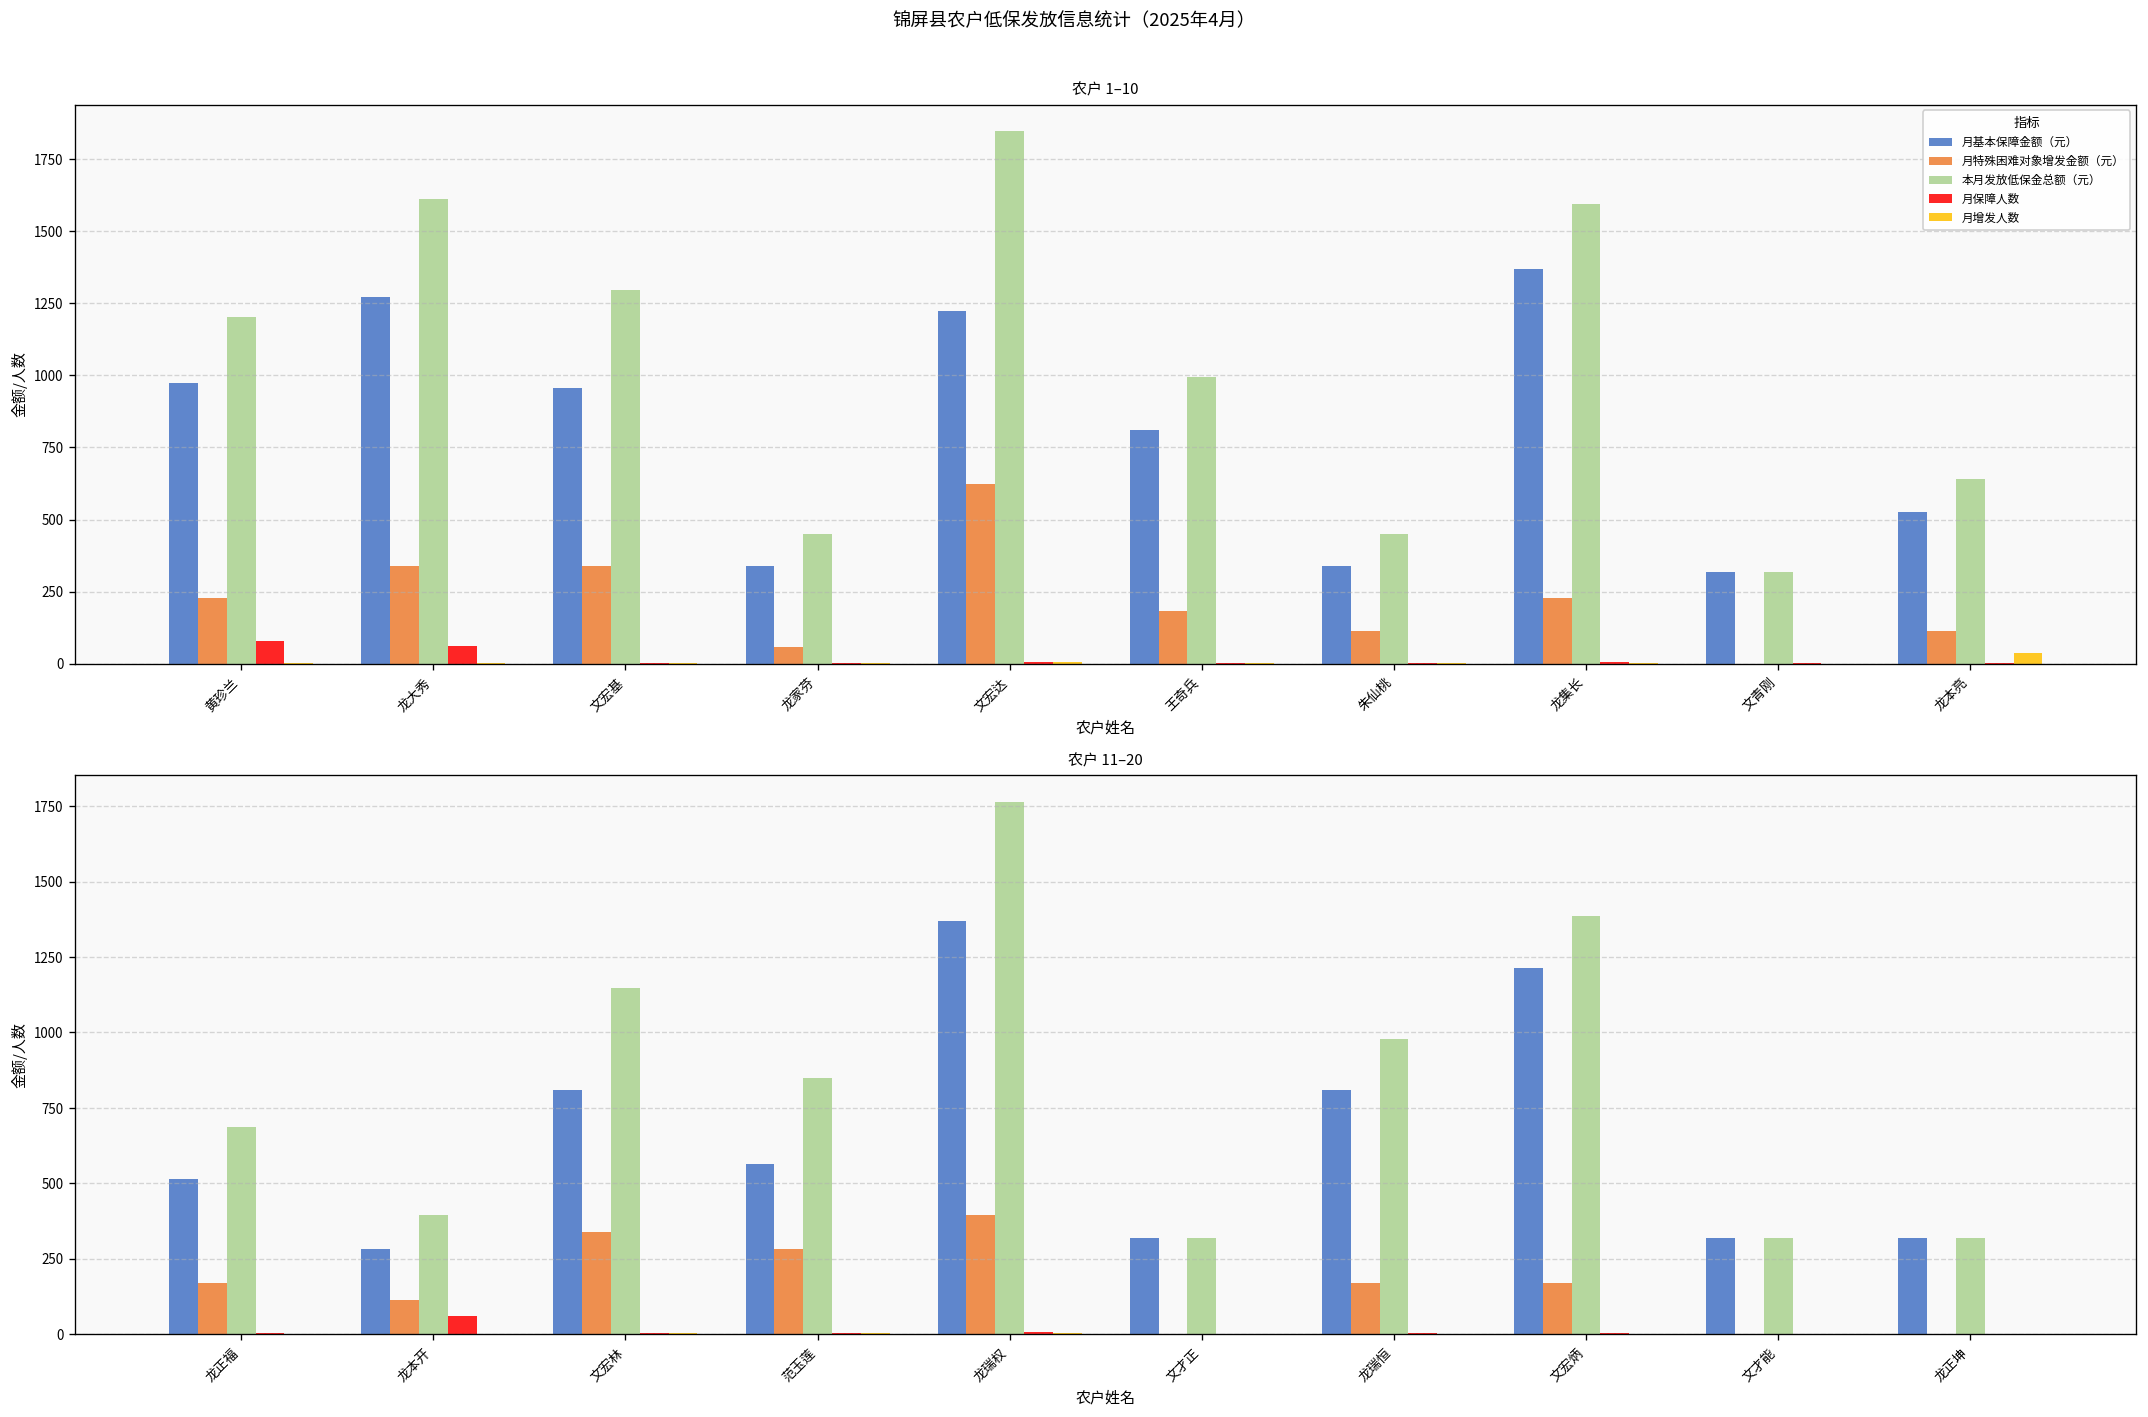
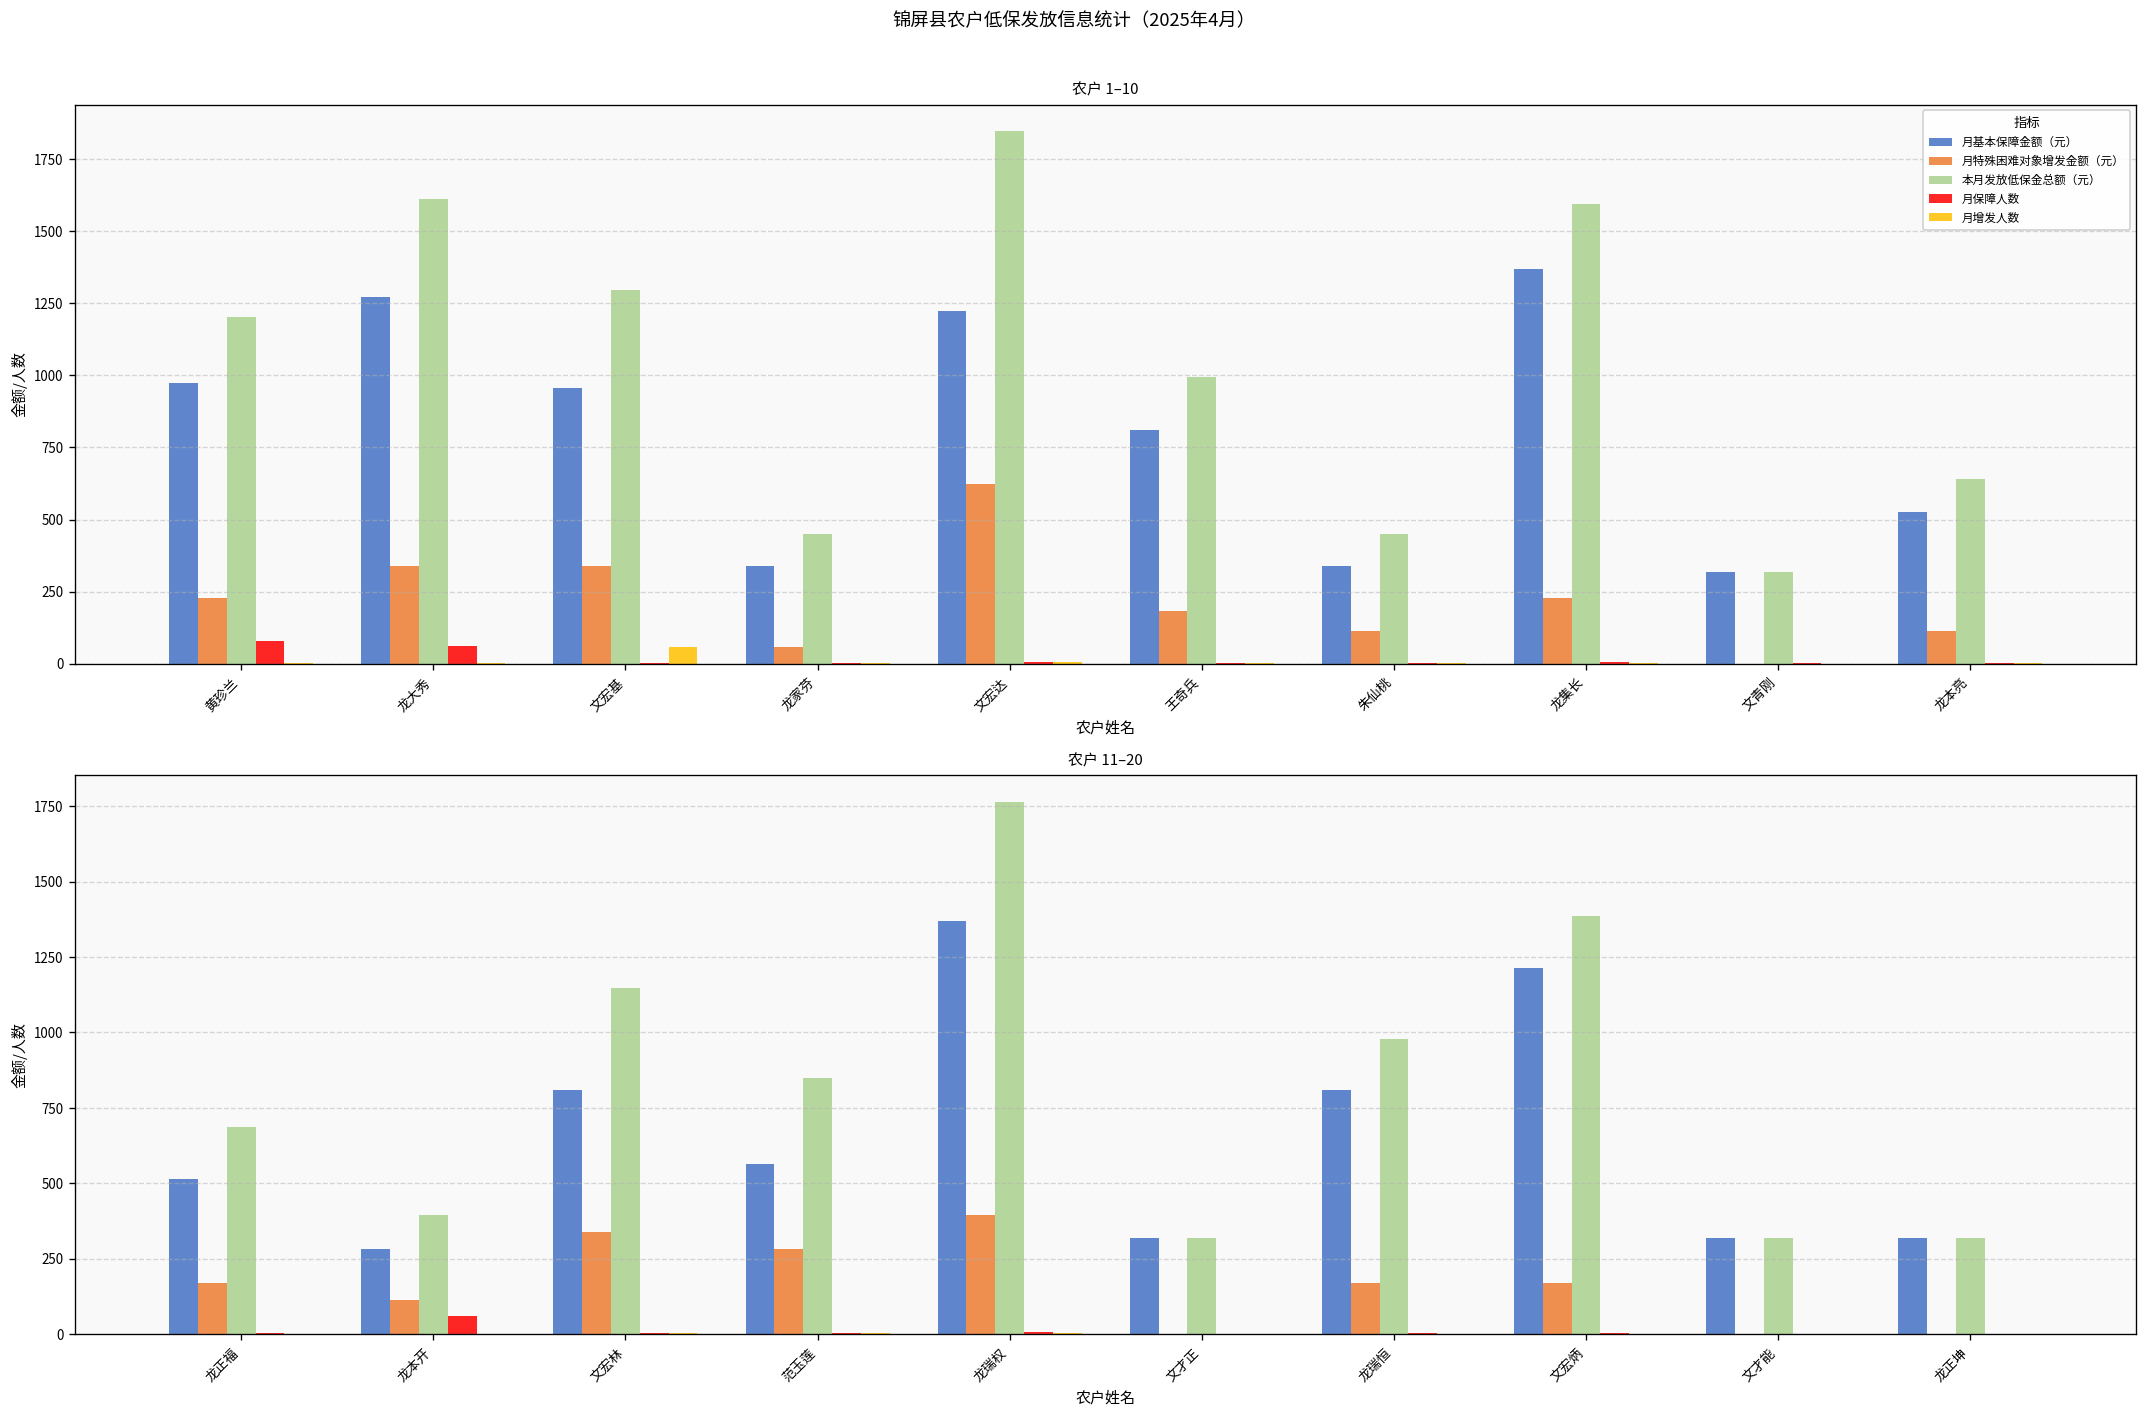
  {
    "农户 1–10": {
      "月基本保障金额（元）": {
        "黄珍兰": 980,
        "龙大秀": 1270,
        "文宏基": 960,
        "龙家芬": 340,
        "文宏达": 1230,
        "王奇兵": 810,
        "朱仙桃": 340,
        "龙集长": 1370,
        "文青刚": 320,
        "龙本亮": 530
      },
      "月特殊困难对象增发金额（元）": {
        "黄珍兰": 230,
        "龙大秀": 340,
        "文宏基": 340,
        "龙家芬": 60,
        "文宏达": 620,
        "王奇兵": 180,
        "朱仙桃": 110,
        "龙集长": 230,
        "文青刚": 0,
        "龙本亮": 110
      },
      "本月发放低保金总额（元）": {
        "黄珍兰": 1200,
        "龙大秀": 1610,
        "文宏基": 1300,
        "龙家芬": 450,
        "文宏达": 1850,
        "王奇兵": 990,
        "朱仙桃": 450,
        "龙集长": 1600,
        "文青刚": 320,
        "龙本亮": 640
      },
      "月保障人数": {
        "黄珍兰": 80,
        "龙大秀": 60
      },
      "月增发人数": {
-       "文宏基": 0,
+       "文宏基": 60,
        "文青刚": 0,
-       "龙本亮": 40
+       "龙本亮": 0
      }
    },
    "农户 11–20": {
      "月基本保障金额（元）": {
        "龙正福": 520,
        "龙本开": 280,
        "文宏林": 810,
        "范玉莲": 570,
        "龙瑞权": 1370,
        "文才正": 320,
        "龙瑞恒": 810,
        "文宏炳": 1220,
        "文才能": 320,
        "龙正坤": 320
      },
      "月特殊困难对象增发金额（元）": {
        "龙正福": 170,
        "龙本开": 110,
        "文宏林": 340,
        "范玉莲": 280,
        "龙瑞权": 400,
        "文才正": 0,
        "龙瑞恒": 170,
        "文宏炳": 170,
        "文才能": 0,
        "龙正坤": 0
      },
      "本月发放低保金总额（元）": {
        "龙正福": 690,
        "龙本开": 400,
        "文宏林": 1150,
        "范玉莲": 850,
        "龙瑞权": 1770,
        "文才正": 320,
        "龙瑞恒": 980,
        "文宏炳": 1390,
        "文才能": 320,
        "龙正坤": 320
      },
      "月保障人数": {
        "龙本开": 60
      },
      "月增发人数": {
        "文才正": 0,
        "文才能": 0,
        "龙正坤": 0
      }
    }
  }
